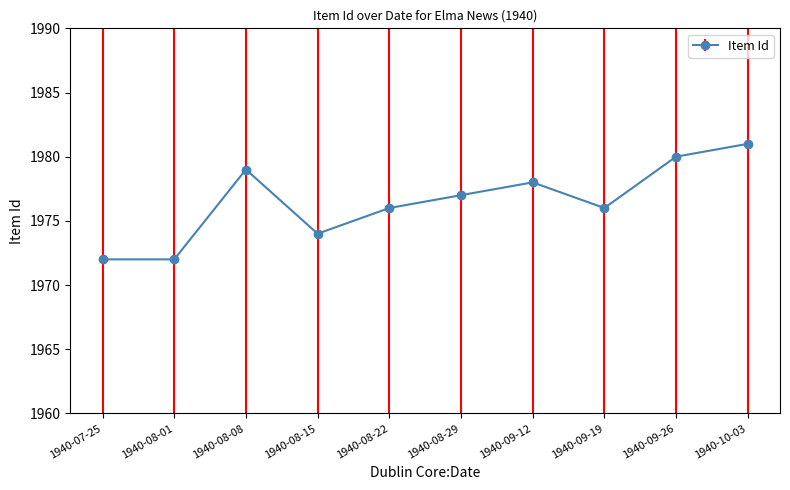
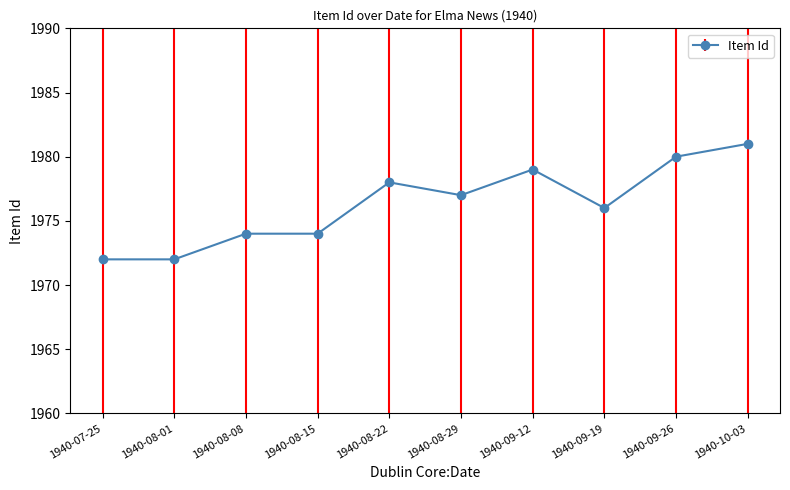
  {
    "1940-07-25": 1972,
    "1940-08-01": 1972,
-   "1940-08-08": 1979,
+   "1940-08-08": 1974,
    "1940-08-15": 1974,
-   "1940-08-22": 1976,
+   "1940-08-22": 1978,
    "1940-08-29": 1977,
-   "1940-09-12": 1978,
+   "1940-09-12": 1979,
    "1940-09-19": 1976,
    "1940-09-26": 1980,
    "1940-10-03": 1981
  }
